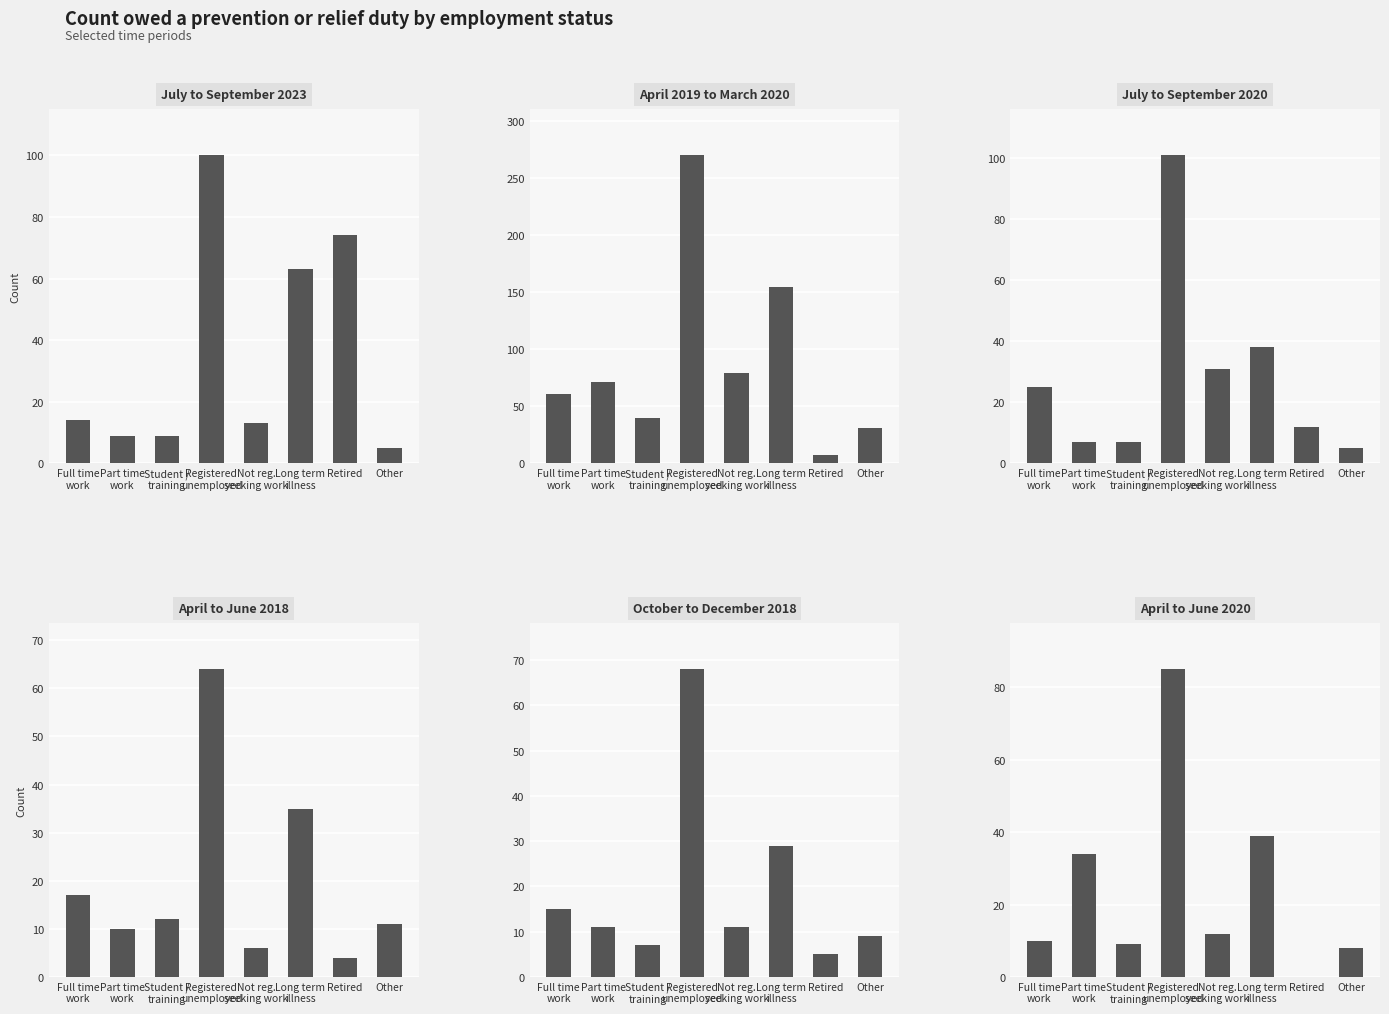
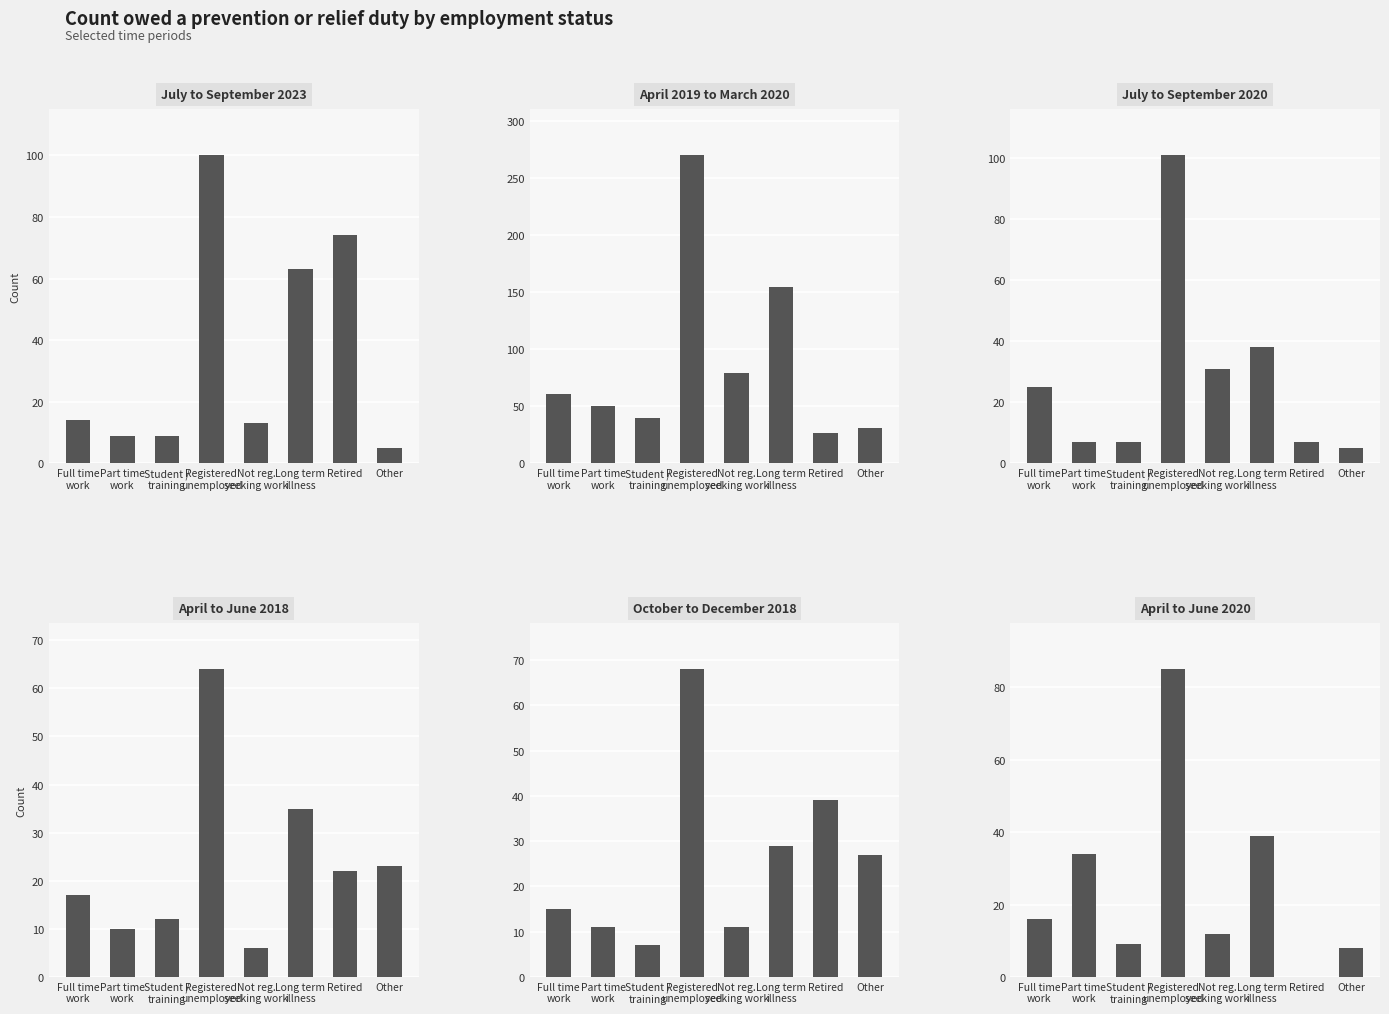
  {
    "July to September 2023": {
      "Full time work": 14,
      "Part time work": 9,
      "Retired": 74,
      "Other": 5
    },
    "April 2019 to March 2020": {
      "Full time work": 61,
-     "Part time work": 71,
-     "Retired": 7,
+     "Part time work": 50,
+     "Retired": 27,
      "Other": 31
    },
    "July to September 2020": {
      "Full time work": 25,
      "Part time work": 7,
-     "Retired": 12,
+     "Retired": 7,
      "Other": 5
    },
    "April to June 2018": {
      "Full time work": 17,
      "Part time work": 10,
-     "Retired": 4,
-     "Other": 11
+     "Retired": 22,
+     "Other": 23
    },
    "October to December 2018": {
      "Full time work": 15,
      "Part time work": 11,
-     "Retired": 5,
-     "Other": 9
+     "Retired": 39,
+     "Other": 27
    },
    "April to June 2020": {
-     "Full time work": 10,
+     "Full time work": 16,
      "Part time work": 34,
      "Retired": 0,
      "Other": 8
    }
  }
